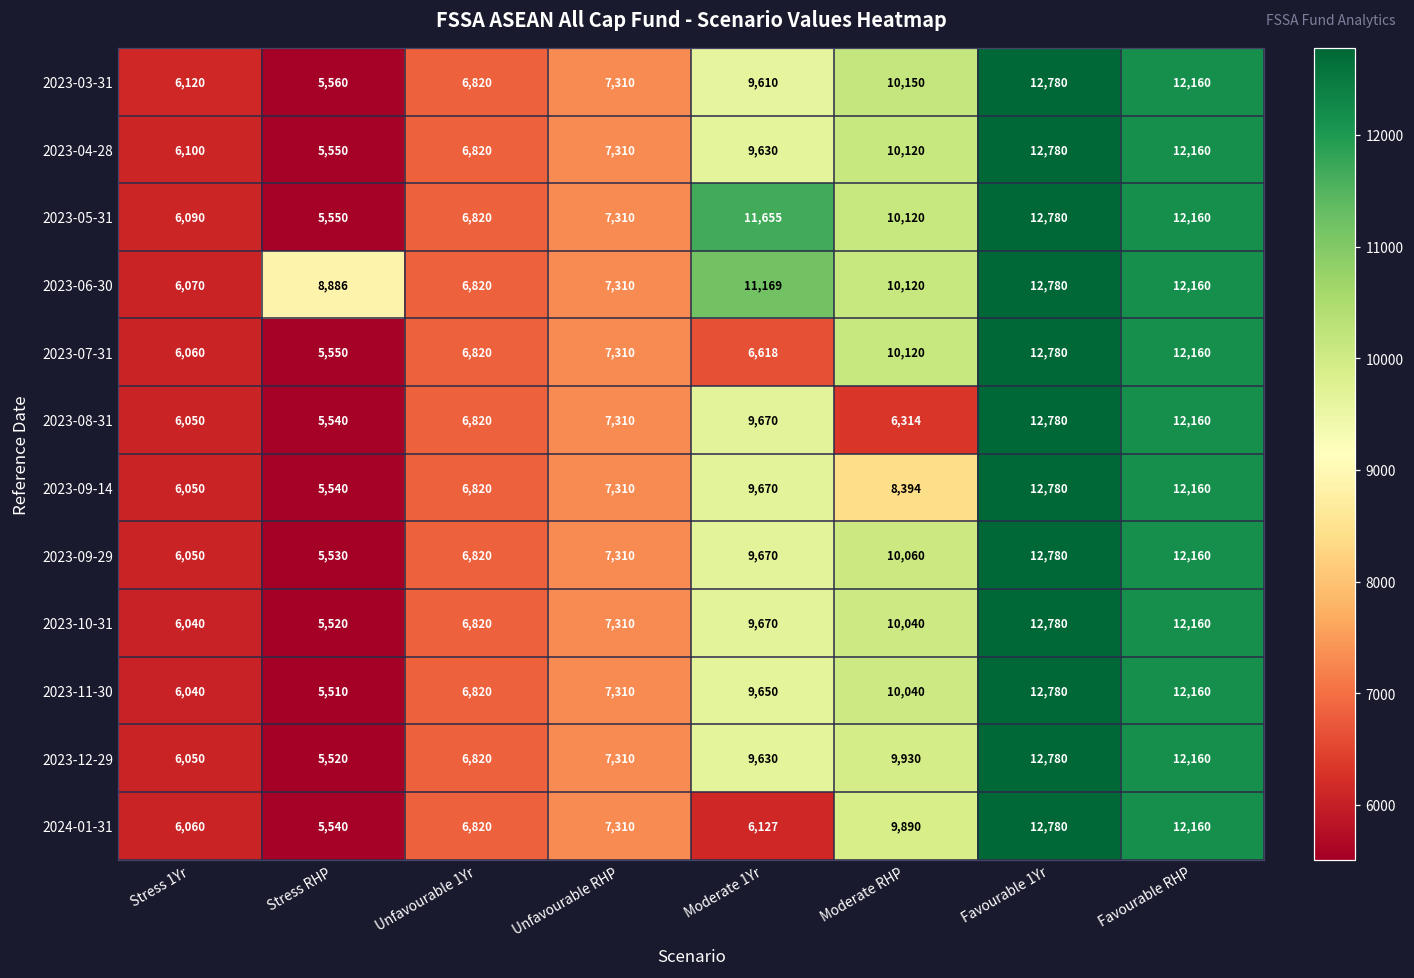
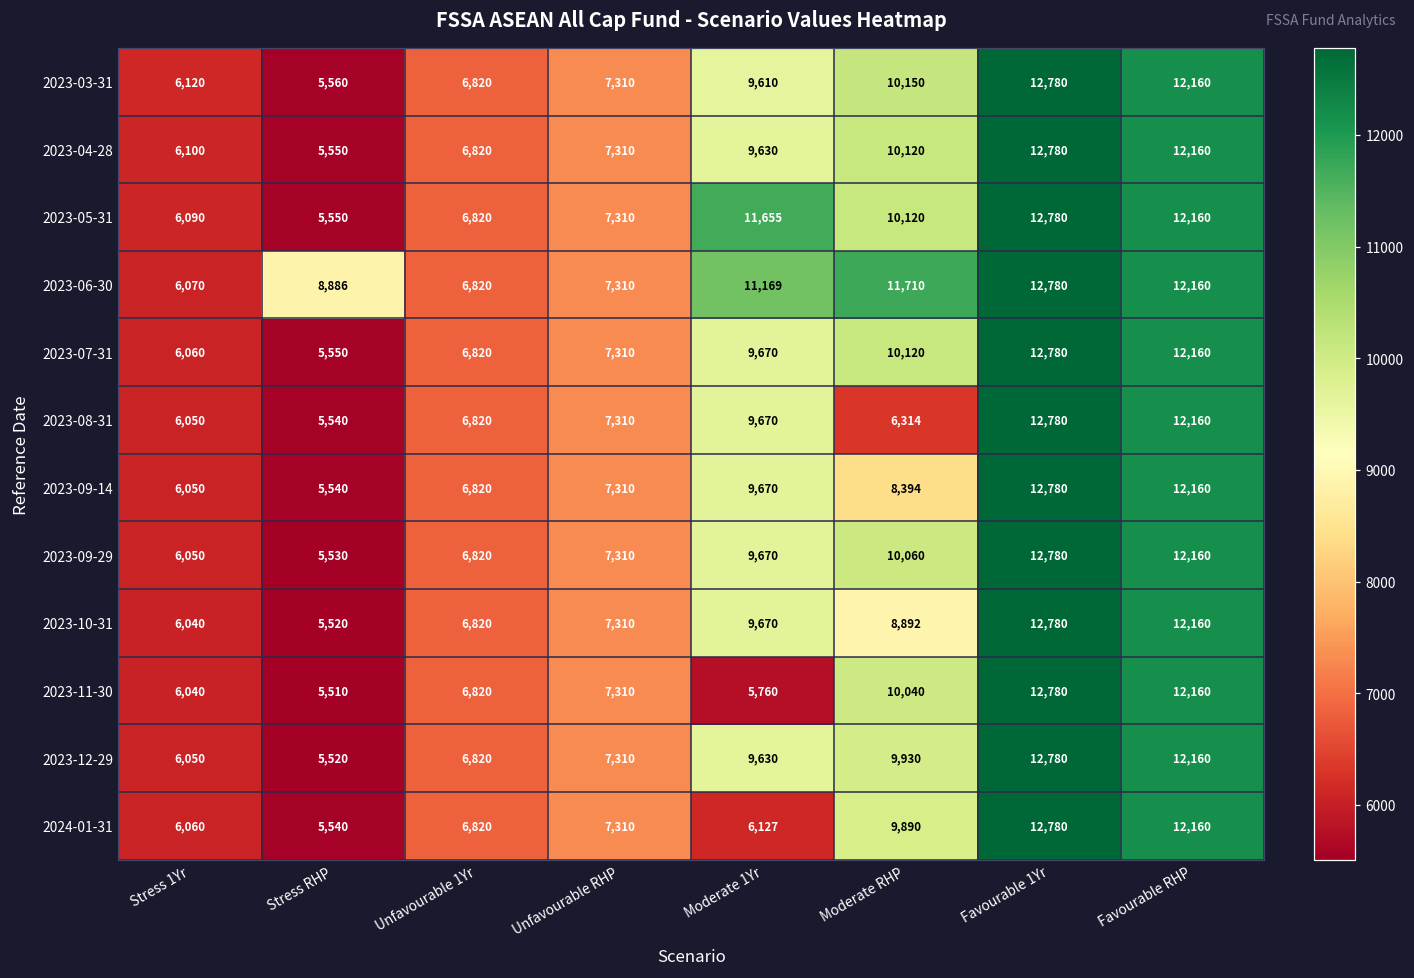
  {
    "2023-03-31": {
      "Stress 1Yr": "6,120",
      "Stress RHP": "5,560",
      "Unfavourable 1Yr": "6,820",
      "Unfavourable RHP": "7,310",
      "Moderate 1Yr": "9,610",
      "Moderate RHP": "10,150",
      "Favourable 1Yr": "12,780",
      "Favourable RHP": "12,160"
    },
    "2023-04-28": {
      "Stress 1Yr": "6,100",
      "Stress RHP": "5,550",
      "Unfavourable 1Yr": "6,820",
      "Unfavourable RHP": "7,310",
      "Moderate 1Yr": "9,630",
      "Moderate RHP": "10,120",
      "Favourable 1Yr": "12,780",
      "Favourable RHP": "12,160"
    },
    "2023-05-31": {
      "Stress 1Yr": "6,090",
      "Stress RHP": "5,550",
      "Unfavourable 1Yr": "6,820",
      "Unfavourable RHP": "7,310",
      "Moderate 1Yr": "11,655",
      "Moderate RHP": "10,120",
      "Favourable 1Yr": "12,780",
      "Favourable RHP": "12,160"
    },
    "2023-06-30": {
      "Stress 1Yr": "6,070",
      "Stress RHP": "8,886",
      "Unfavourable 1Yr": "6,820",
      "Unfavourable RHP": "7,310",
      "Moderate 1Yr": "11,169",
-     "Moderate RHP": "10,120",
+     "Moderate RHP": "11,710",
      "Favourable 1Yr": "12,780",
      "Favourable RHP": "12,160"
    },
    "2023-07-31": {
      "Stress 1Yr": "6,060",
      "Stress RHP": "5,550",
      "Unfavourable 1Yr": "6,820",
      "Unfavourable RHP": "7,310",
-     "Moderate 1Yr": "6,618",
+     "Moderate 1Yr": "9,670",
      "Moderate RHP": "10,120",
      "Favourable 1Yr": "12,780",
      "Favourable RHP": "12,160"
    },
    "2023-08-31": {
      "Stress 1Yr": "6,050",
      "Stress RHP": "5,540",
      "Unfavourable 1Yr": "6,820",
      "Unfavourable RHP": "7,310",
      "Moderate 1Yr": "9,670",
      "Moderate RHP": "6,314",
      "Favourable 1Yr": "12,780",
      "Favourable RHP": "12,160"
    },
    "2023-09-14": {
      "Stress 1Yr": "6,050",
      "Stress RHP": "5,540",
      "Unfavourable 1Yr": "6,820",
      "Unfavourable RHP": "7,310",
      "Moderate 1Yr": "9,670",
      "Moderate RHP": "8,394",
      "Favourable 1Yr": "12,780",
      "Favourable RHP": "12,160"
    },
    "2023-09-29": {
      "Stress 1Yr": "6,050",
      "Stress RHP": "5,530",
      "Unfavourable 1Yr": "6,820",
      "Unfavourable RHP": "7,310",
      "Moderate 1Yr": "9,670",
      "Moderate RHP": "10,060",
      "Favourable 1Yr": "12,780",
      "Favourable RHP": "12,160"
    },
    "2023-10-31": {
      "Stress 1Yr": "6,040",
      "Stress RHP": "5,520",
      "Unfavourable 1Yr": "6,820",
      "Unfavourable RHP": "7,310",
      "Moderate 1Yr": "9,670",
-     "Moderate RHP": "10,040",
+     "Moderate RHP": "8,892",
      "Favourable 1Yr": "12,780",
      "Favourable RHP": "12,160"
    },
    "2023-11-30": {
      "Stress 1Yr": "6,040",
      "Stress RHP": "5,510",
      "Unfavourable 1Yr": "6,820",
      "Unfavourable RHP": "7,310",
-     "Moderate 1Yr": "9,650",
+     "Moderate 1Yr": "5,760",
      "Moderate RHP": "10,040",
      "Favourable 1Yr": "12,780",
      "Favourable RHP": "12,160"
    },
    "2023-12-29": {
      "Stress 1Yr": "6,050",
      "Stress RHP": "5,520",
      "Unfavourable 1Yr": "6,820",
      "Unfavourable RHP": "7,310",
      "Moderate 1Yr": "9,630",
      "Moderate RHP": "9,930",
      "Favourable 1Yr": "12,780",
      "Favourable RHP": "12,160"
    },
    "2024-01-31": {
      "Stress 1Yr": "6,060",
      "Stress RHP": "5,540",
      "Unfavourable 1Yr": "6,820",
      "Unfavourable RHP": "7,310",
      "Moderate 1Yr": "6,127",
      "Moderate RHP": "9,890",
      "Favourable 1Yr": "12,780",
      "Favourable RHP": "12,160"
    }
  }
